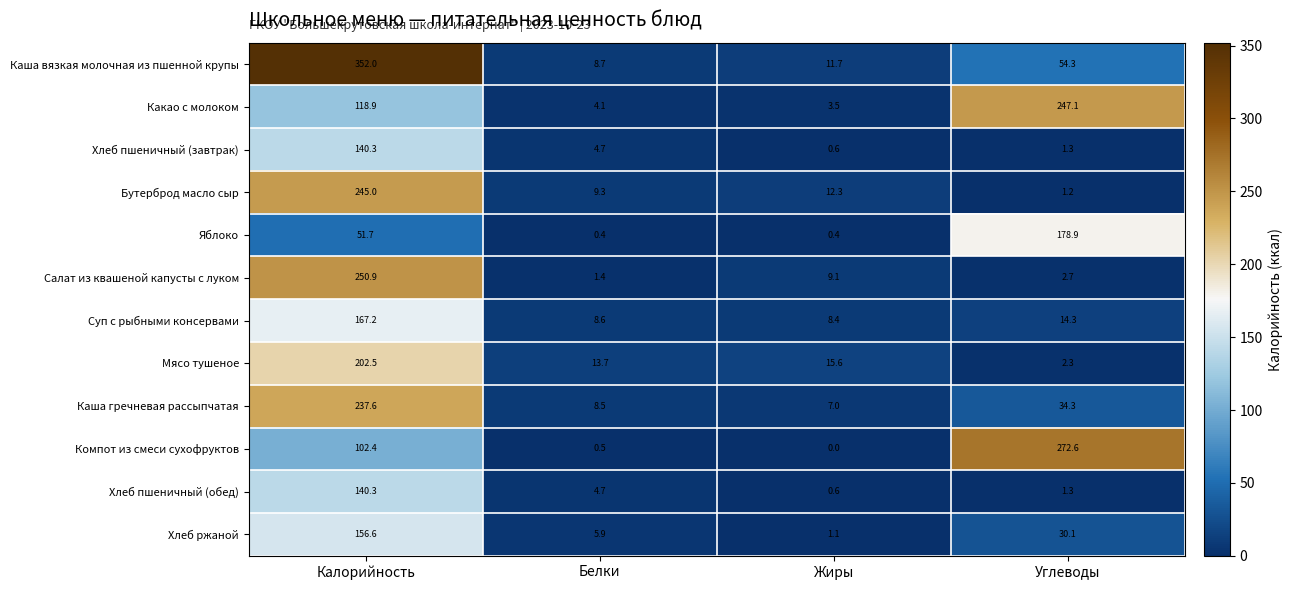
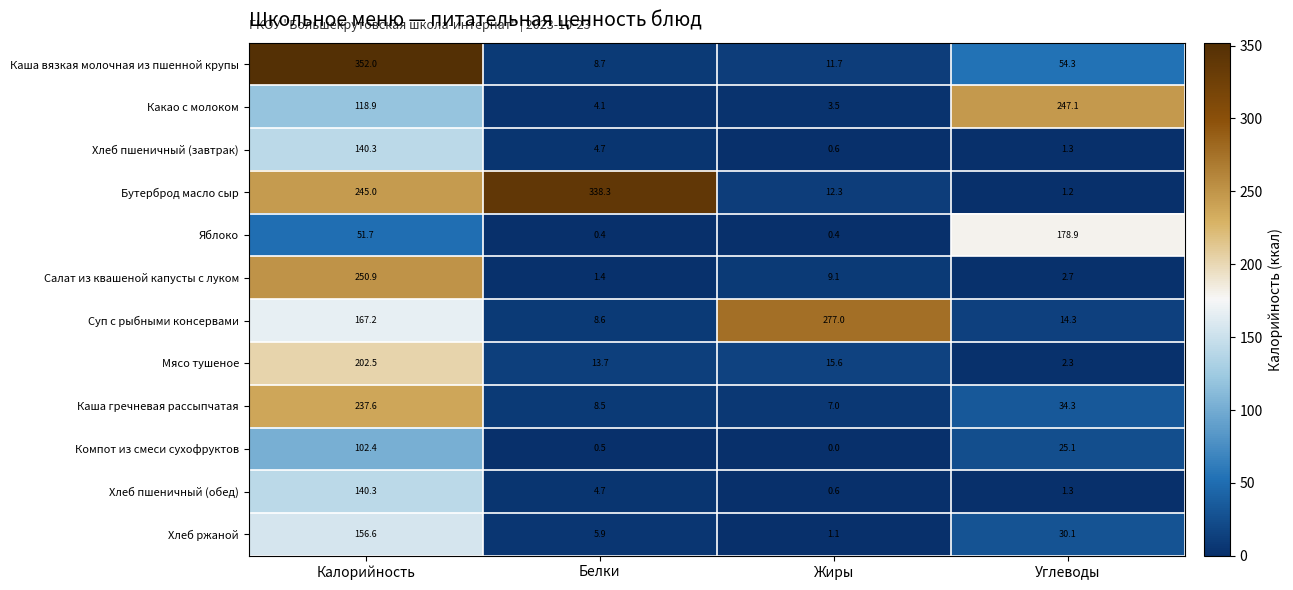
  {
    "Каша вязкая молочная из пшенной крупы": {
      "Калорийность": 352.0,
      "Белки": 8.7,
      "Жиры": 11.7,
      "Углеводы": 54.3
    },
    "Какао с молоком": {
      "Калорийность": 118.9,
      "Белки": 4.1,
      "Жиры": 3.5,
      "Углеводы": 247.1
    },
    "Хлеб пшеничный (завтрак)": {
      "Калорийность": 140.3,
      "Белки": 4.7,
      "Жиры": 0.6,
      "Углеводы": 1.3
    },
    "Бутерброд масло сыр": {
      "Калорийность": 245.0,
-     "Белки": 9.3,
+     "Белки": 338.3,
      "Жиры": 12.3,
      "Углеводы": 1.2
    },
    "Яблоко": {
      "Калорийность": 51.7,
      "Белки": 0.4,
      "Жиры": 0.4,
      "Углеводы": 178.9
    },
    "Салат из квашеной капусты с луком": {
      "Калорийность": 250.9,
      "Белки": 1.4,
      "Жиры": 9.1,
      "Углеводы": 2.7
    },
    "Суп с рыбными консервами": {
      "Калорийность": 167.2,
      "Белки": 8.6,
-     "Жиры": 8.4,
+     "Жиры": 277.0,
      "Углеводы": 14.3
    },
    "Мясо тушеное": {
      "Калорийность": 202.5,
      "Белки": 13.7,
      "Жиры": 15.6,
      "Углеводы": 2.3
    },
    "Каша гречневая рассыпчатая": {
      "Калорийность": 237.6,
      "Белки": 8.5,
      "Жиры": 7.0,
      "Углеводы": 34.3
    },
    "Компот из смеси сухофруктов": {
      "Калорийность": 102.4,
      "Белки": 0.5,
      "Жиры": 0.0,
-     "Углеводы": 272.6
+     "Углеводы": 25.1
    },
    "Хлеб пшеничный (обед)": {
      "Калорийность": 140.3,
      "Белки": 4.7,
      "Жиры": 0.6,
      "Углеводы": 1.3
    },
    "Хлеб ржаной": {
      "Калорийность": 156.6,
      "Белки": 5.9,
      "Жиры": 1.1,
      "Углеводы": 30.1
    }
  }
